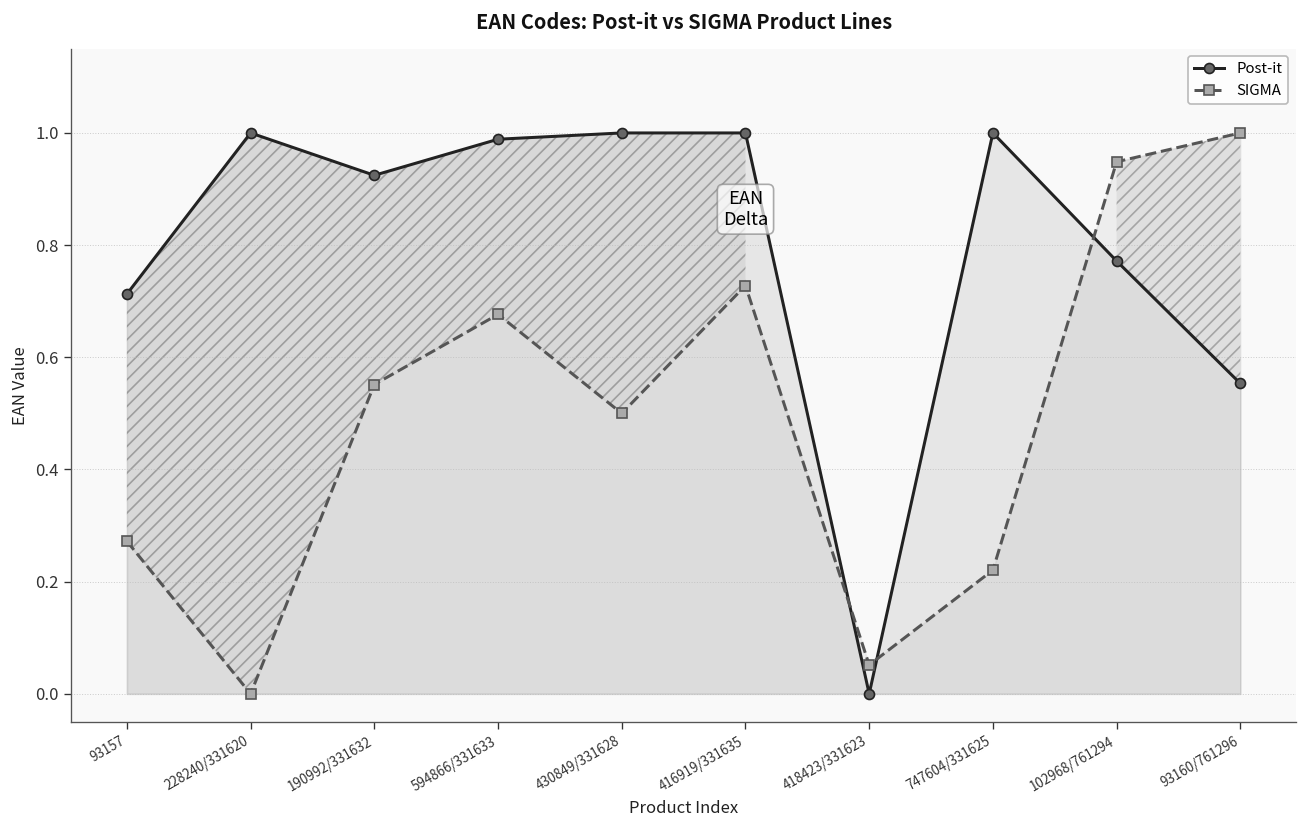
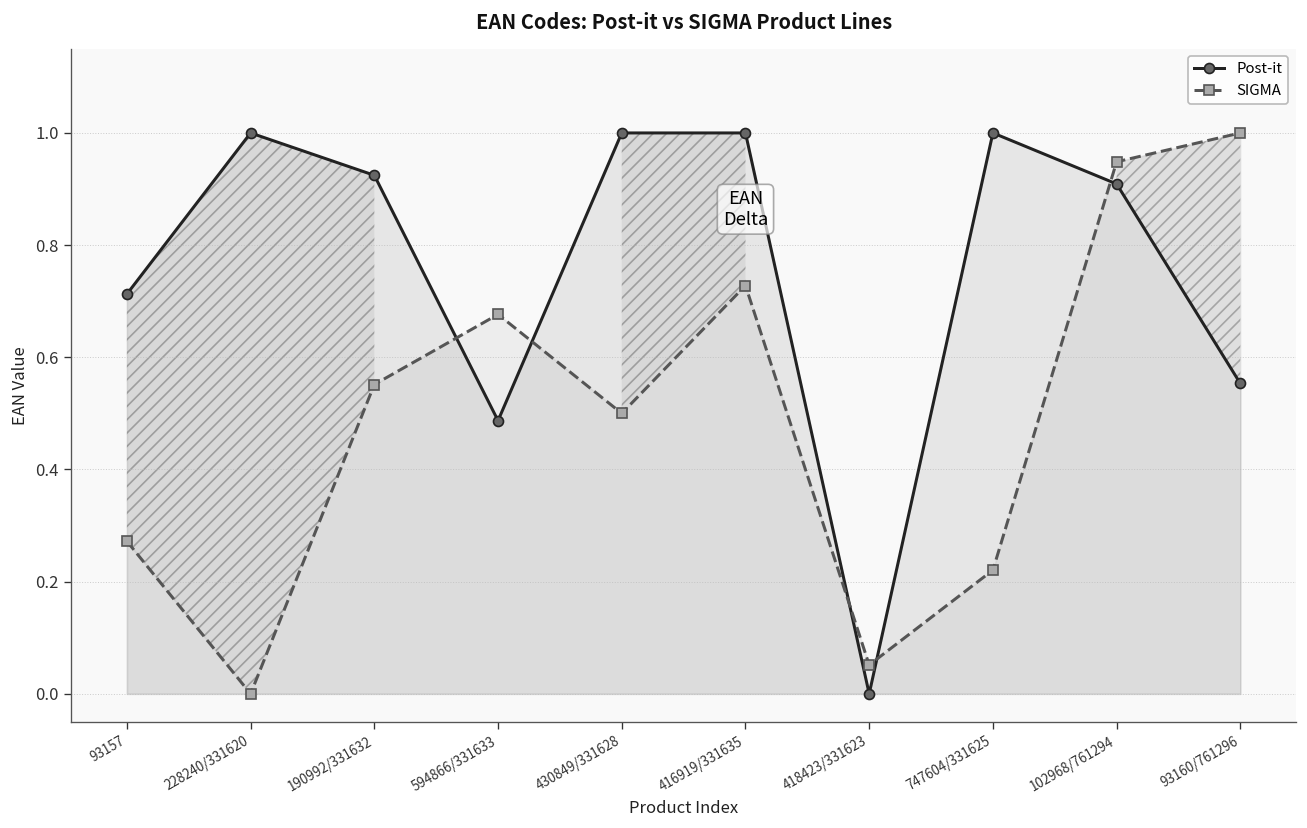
  {
    "Post-it": {
      "93157": 0.71,
      "228240/331620": 1.00,
      "190992/331632": 0.92,
-     "594866/331633": 0.99,
+     "594866/331633": 0.49,
      "430849/331628": 1.00,
      "416919/331635": 1.00,
      "418423/331623": 0.00,
      "747604/331625": 1.00,
-     "102968/761294": 0.77,
+     "102968/761294": 0.91,
      "93160/761296": 0.55
    },
    "SIGMA": {
      "93157": 0.27,
      "228240/331620": 0.00,
      "190992/331632": 0.55,
      "594866/331633": 0.68,
      "430849/331628": 0.50,
      "416919/331635": 0.73,
      "418423/331623": 0.05,
      "747604/331625": 0.22,
      "102968/761294": 0.95,
      "93160/761296": 1.00
    }
  }
